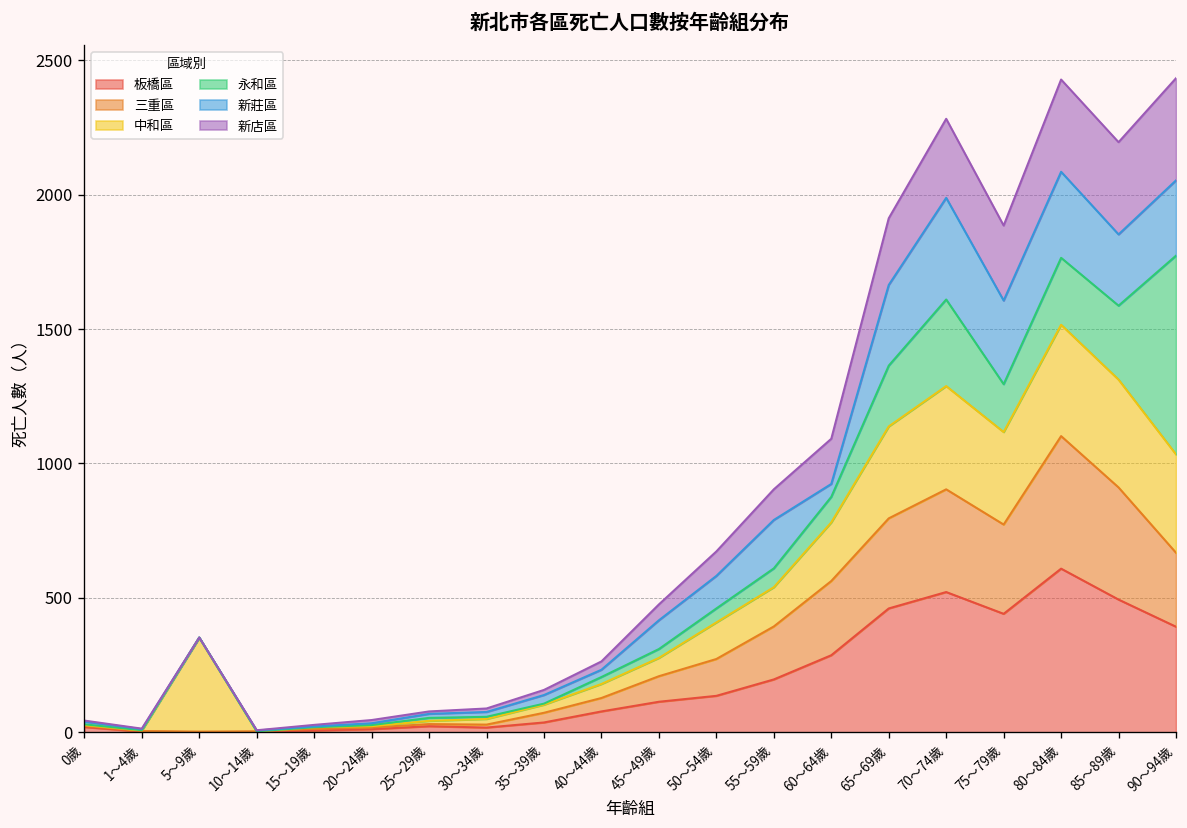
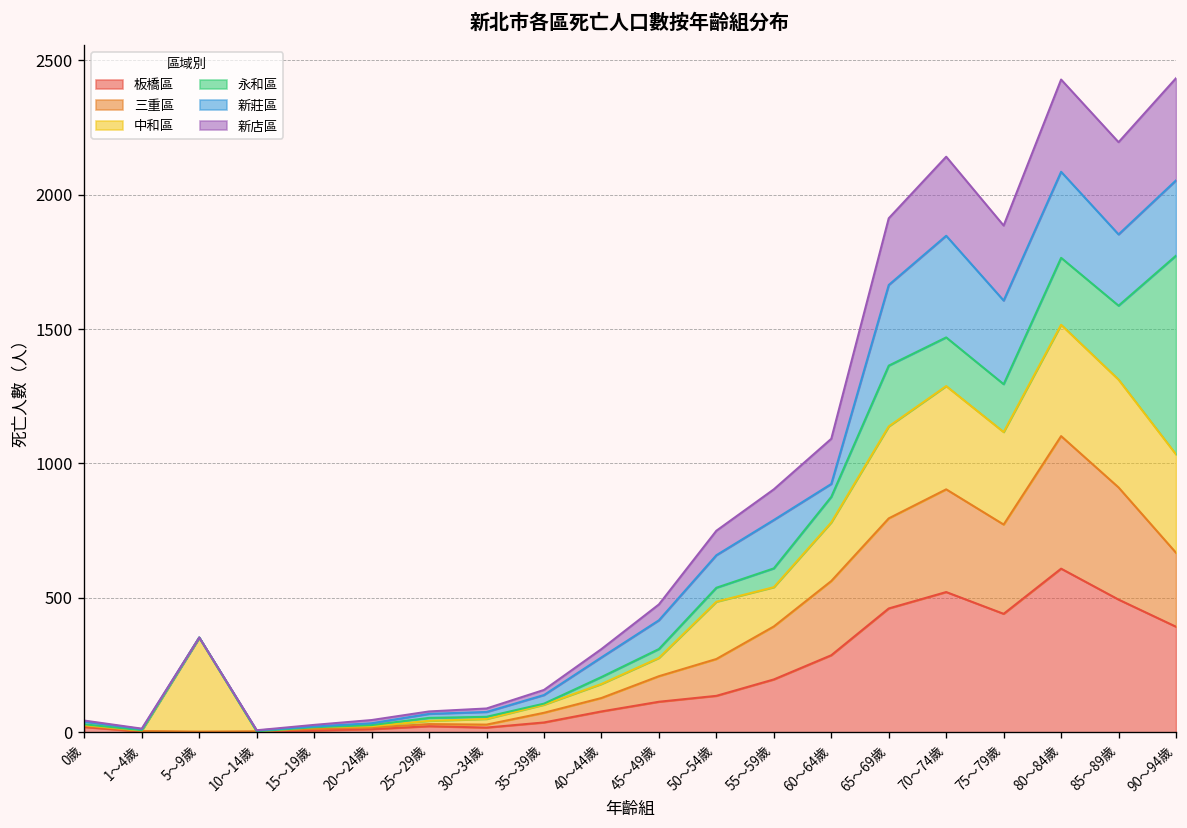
  {
    "中和區": {
      "40～44歲": 50,
      "45～49歲": 70,
-     "50～54歲": 140,
+     "50～54歲": 210,
      "55～59歲": 150,
      "60～64歲": 220,
      "65～69歲": 340,
      "70～74歲": 380,
      "75～79歲": 340,
      "80～84歲": 410,
      "85～89歲": 400,
      "90～94歲": 370
    },
    "永和區": {
      "40～44歲": 30,
      "45～49歲": 30,
      "50～54歲": 50,
      "55～59歲": 70,
      "60～64歲": 100,
      "65～69歲": 230,
-     "70～74歲": 320,
+     "70～74歲": 180,
      "75～79歲": 180,
      "80～84歲": 250,
      "85～89歲": 280,
      "90～94歲": 740
    },
    "新莊區": {
      "30～34歲": 20,
      "35～39歲": 30,
-     "40～44歲": 30,
+     "40～44歲": 70,
      "45～49歲": 110,
      "50～54歲": 120,
      "55～59歲": 180,
      "60～64歲": 50,
      "65～69歲": 300,
      "70～74歲": 380,
      "75～79歲": 310,
      "80～84歲": 320,
      "85～89歲": 270,
      "90～94歲": 280
    },
    "新店區": {
      "20～24歲": 10,
      "30～34歲": 10,
      "35～39歲": 20,
      "40～44歲": 30,
      "45～49歲": 60,
      "50～54歲": 90,
      "55～59歲": 110,
      "60～64歲": 170,
      "65～69歲": 250,
      "70～74歲": 290,
      "75～79歲": 280,
      "80～84歲": 340,
      "85～89歲": 340,
      "90～94歲": 380
    }
  }
